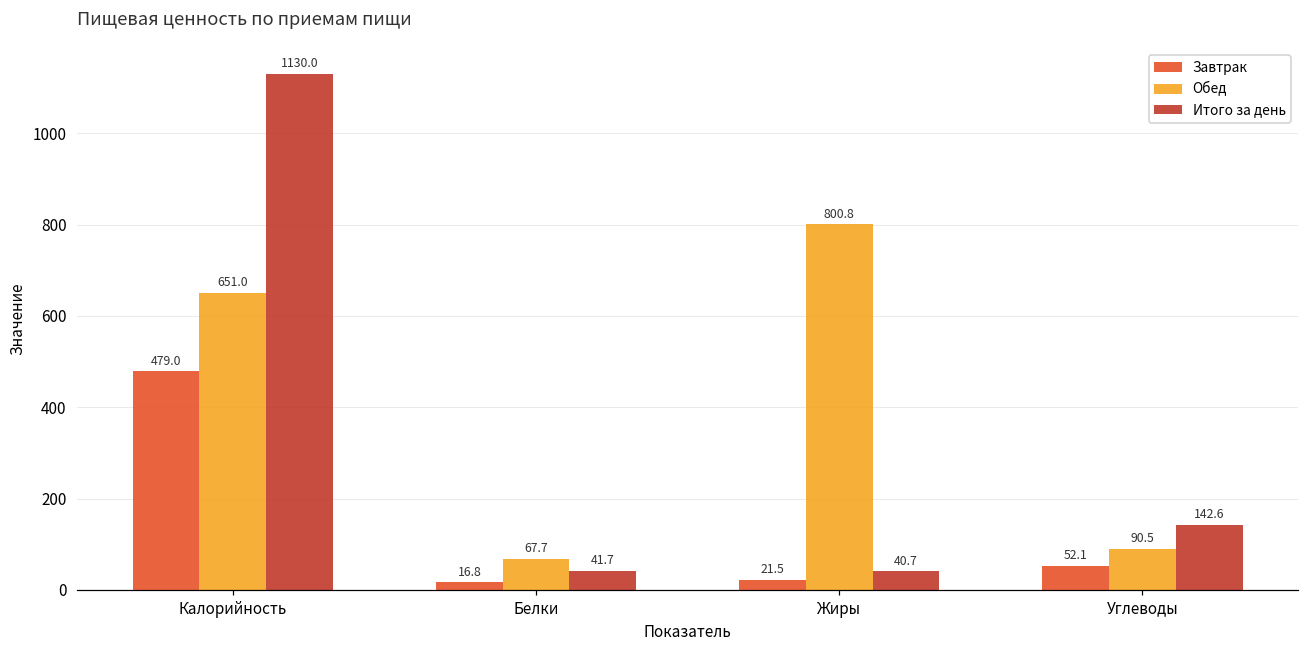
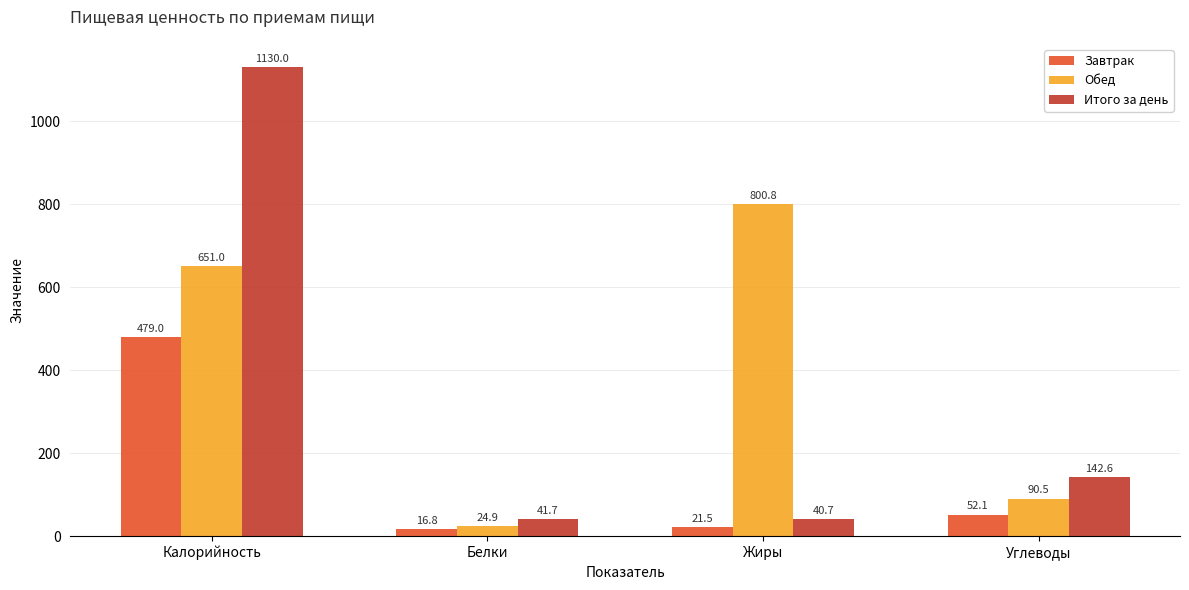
  {
    "Обед": {
      "Калорийность": 651.0,
-     "Белки": 67.7,
+     "Белки": 24.9,
      "Жиры": 800.8,
      "Углеводы": 90.5
    }
  }
